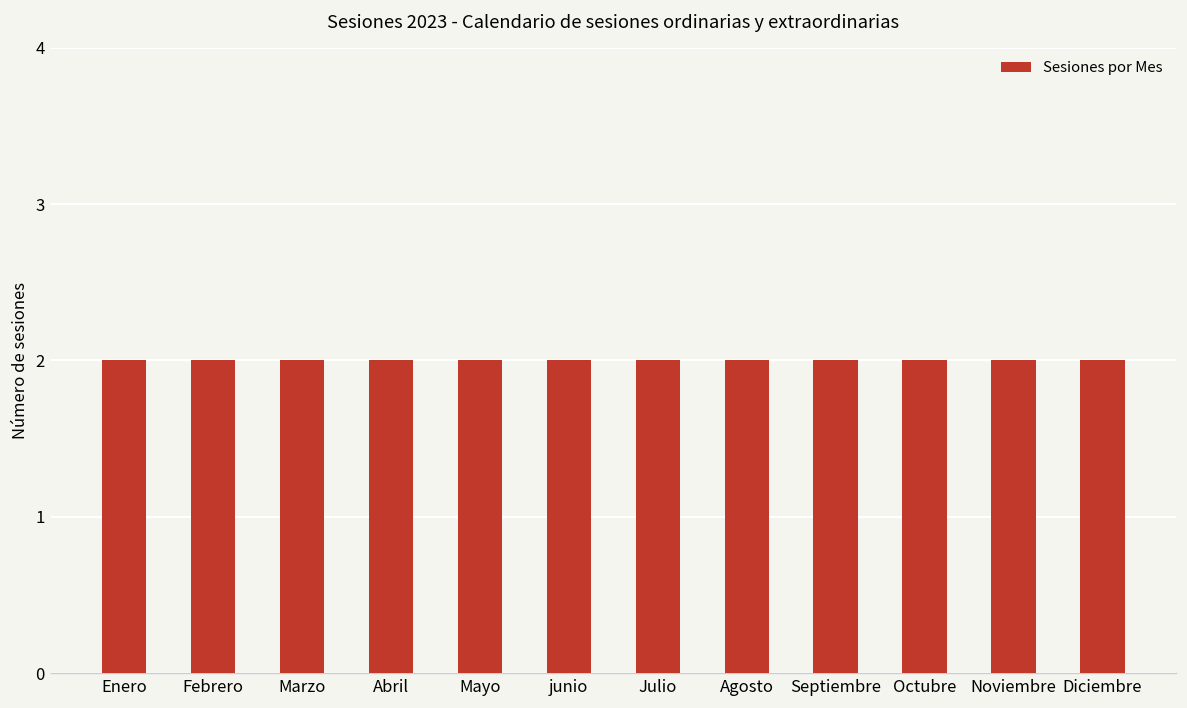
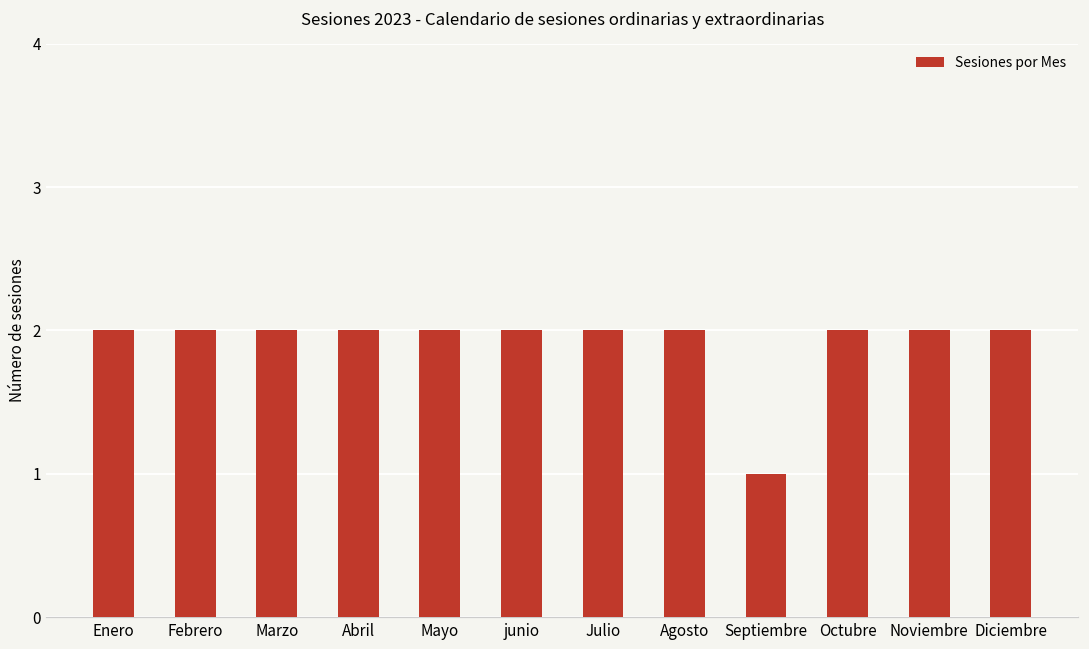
  {
    "Enero": 2,
    "Febrero": 2,
    "Marzo": 2,
    "Abril": 2,
    "Mayo": 2,
    "junio": 2,
    "Julio": 2,
    "Agosto": 2,
-   "Septiembre": 2,
+   "Septiembre": 1,
    "Octubre": 2,
    "Noviembre": 2,
    "Diciembre": 2
  }
